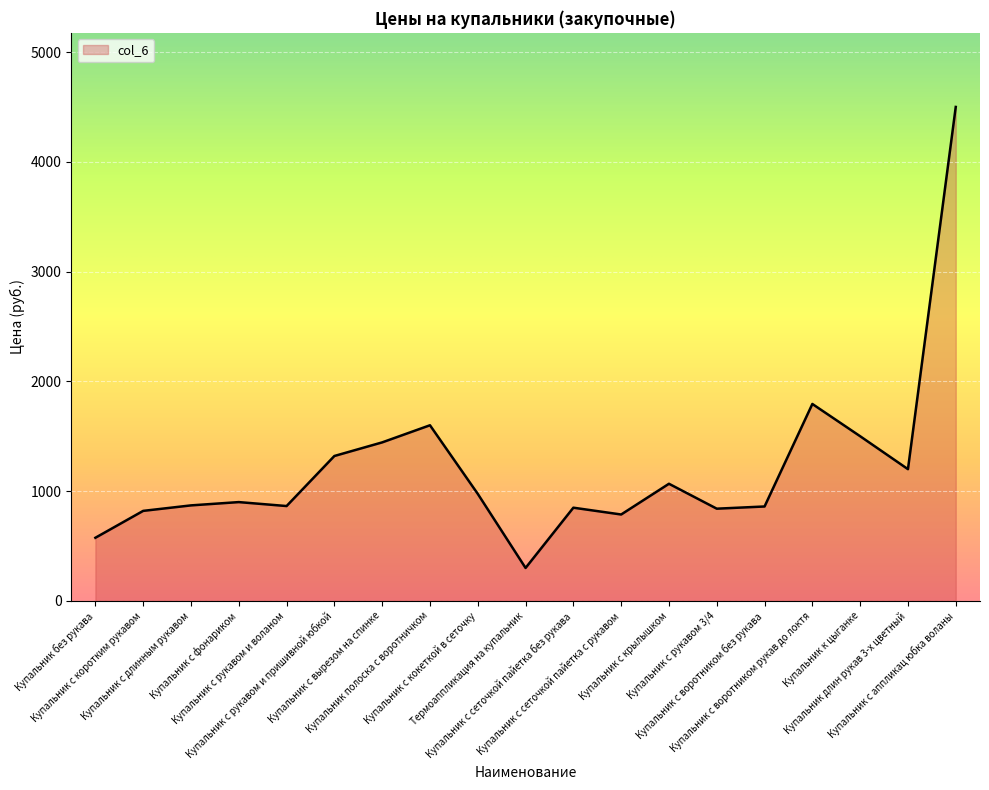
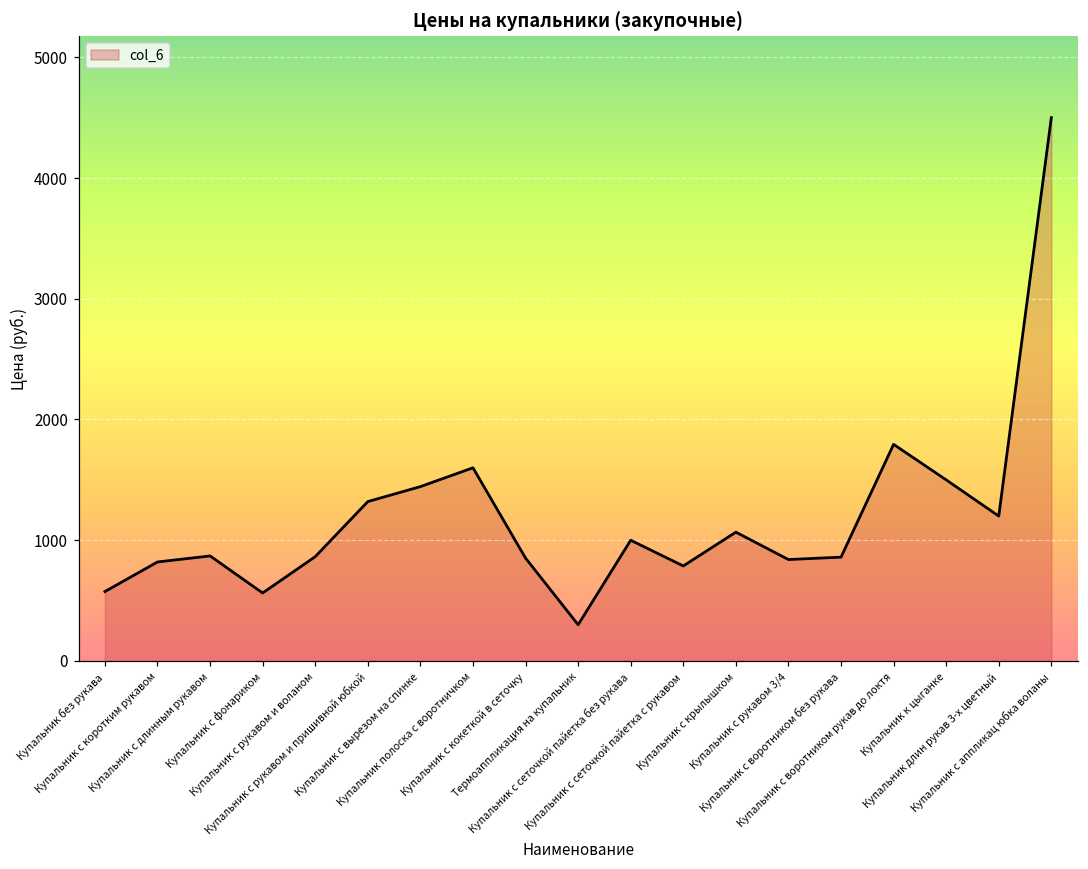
  {
    "Купальник без рукава": 580,
    "Купальник с коротким рукавом": 820,
    "Купальник с длинным рукавом": 870,
-   "Купальник с фонариком": 900,
+   "Купальник с фонариком": 560,
    "Купальник с рукавом и воланом": 860,
    "Купальник с рукавом и пришивной юбкой": 1320,
    "Купальник с вырезом на спинке": 1440,
    "Купальник полоска с воротничком": 1600,
-   "Купальник с кокеткой в сеточку": 980,
+   "Купальник с кокеткой в сеточку": 850,
    "Термоаппликация на купальник": 300,
-   "Купальник с сеточкой пайетка без рукава": 850,
+   "Купальник с сеточкой пайетка без рукава": 1000,
    "Купальник с сеточкой пайетка с рукавом": 790,
    "Купальник с крылышком": 1070,
    "Купальник с рукавом 3/4": 840,
    "Купальник с воротником без рукава": 860,
    "Купальник с воротником рукав до локтя": 1790,
    "Купальник к цыганке": 1500,
    "Купальник длин рукав 3-х цветный": 1200,
    "Купальник с аппликац юбка воланы": 4500
  }
